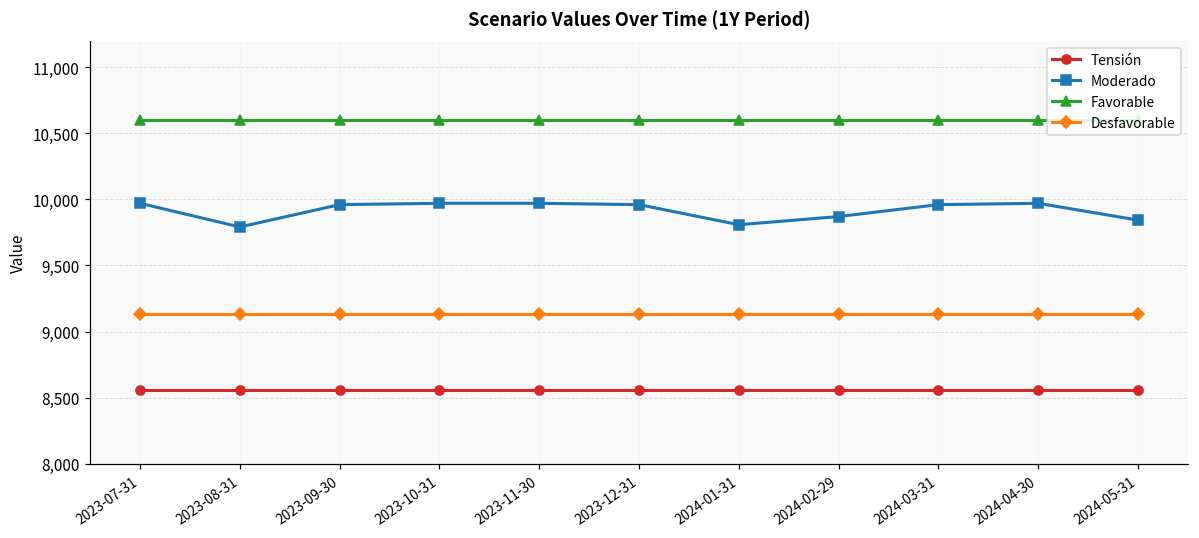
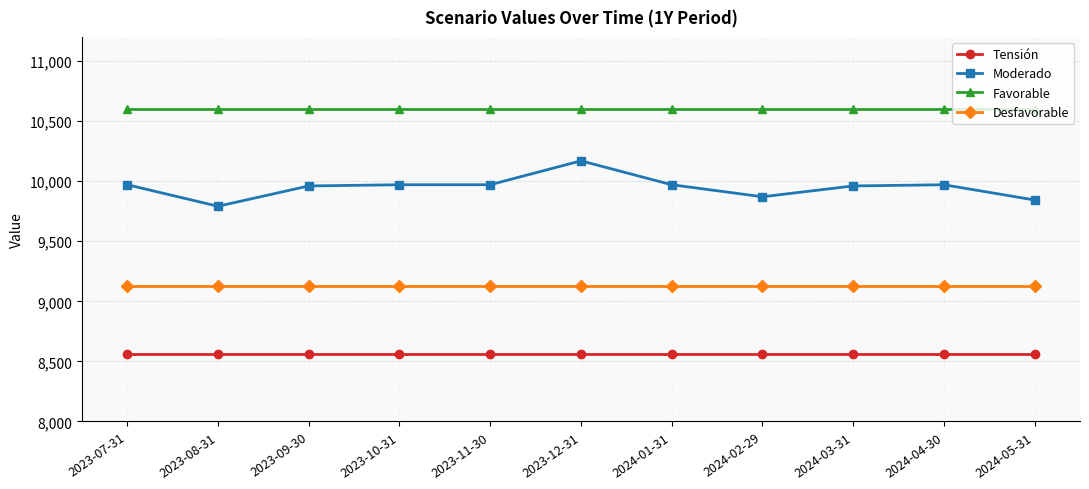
  {
    "Tensión": {
      "2023-07-31": "8,560",
      "2023-08-31": "8,560",
      "2023-09-30": "8,560",
      "2023-10-31": "8,560",
      "2023-11-30": "8,560",
      "2023-12-31": "8,560",
      "2024-01-31": "8,560",
      "2024-02-29": "8,560",
      "2024-03-31": "8,560",
      "2024-04-30": "8,560",
      "2024-05-31": "8,560"
    },
    "Moderado": {
      "2023-07-31": "9,970",
      "2023-08-31": "9,790",
      "2023-09-30": "9,960",
      "2023-10-31": "9,970",
      "2023-11-30": "9,970",
-     "2023-12-31": "9,960",
-     "2024-01-31": "9,810",
+     "2023-12-31": "10,170",
+     "2024-01-31": "9,970",
      "2024-02-29": "9,870",
      "2024-03-31": "9,960",
      "2024-04-30": "9,970",
      "2024-05-31": "9,840"
    },
    "Favorable": {
      "2023-07-31": "10,600",
      "2023-08-31": "10,600",
      "2023-09-30": "10,600",
      "2023-10-31": "10,600",
      "2023-11-30": "10,600",
      "2023-12-31": "10,600",
      "2024-01-31": "10,600",
      "2024-02-29": "10,600",
      "2024-03-31": "10,600",
      "2024-04-30": "10,600"
    },
    "Desfavorable": {
      "2023-07-31": "9,130",
      "2023-08-31": "9,130",
      "2023-09-30": "9,130",
      "2023-10-31": "9,130",
      "2023-11-30": "9,130",
      "2023-12-31": "9,130",
      "2024-01-31": "9,130",
      "2024-02-29": "9,130",
      "2024-03-31": "9,130",
      "2024-04-30": "9,130",
      "2024-05-31": "9,130"
    }
  }
